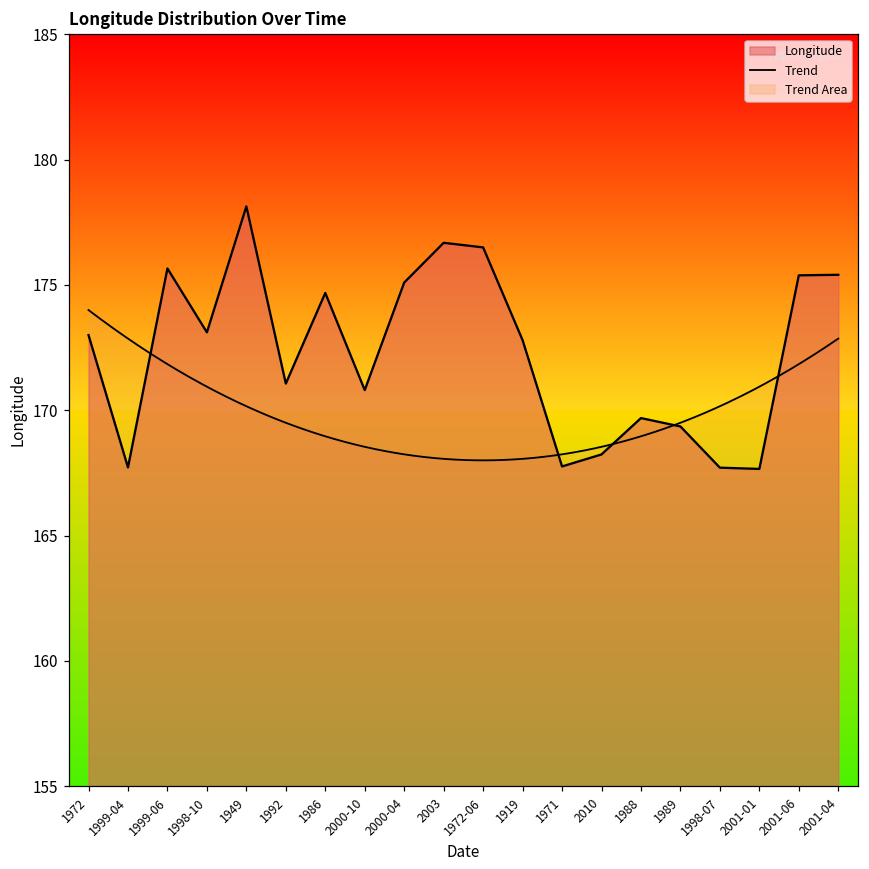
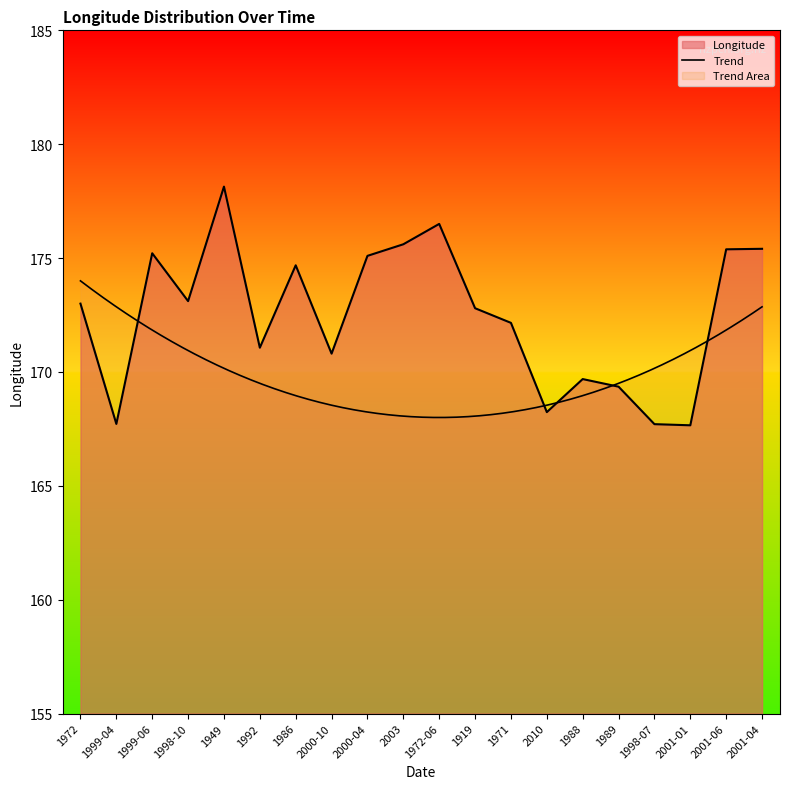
  {
    "Longitude": {
      "1972": 173.0,
      "1999-04": 167.7,
-     "1999-06": 175.7,
+     "1999-06": 175.2,
      "1998-10": 173.1,
      "1949": 178.1,
      "1992": 171.1,
      "1986": 174.7,
      "2000-10": 170.8,
      "2000-04": 175.1,
-     "2003": 176.7,
+     "2003": 175.6,
      "1972-06": 176.5,
      "1919": 172.8,
-     "1971": 167.8,
+     "1971": 172.2,
      "2010": 168.2,
      "1988": 169.7,
      "1989": 169.4,
      "1998-07": 167.7,
      "2001-01": 167.7,
      "2001-06": 175.4,
      "2001-04": 175.4
    },
    "Trend Area": {
      "1972": 174.0,
      "2001-04": 172.9
    }
  }
